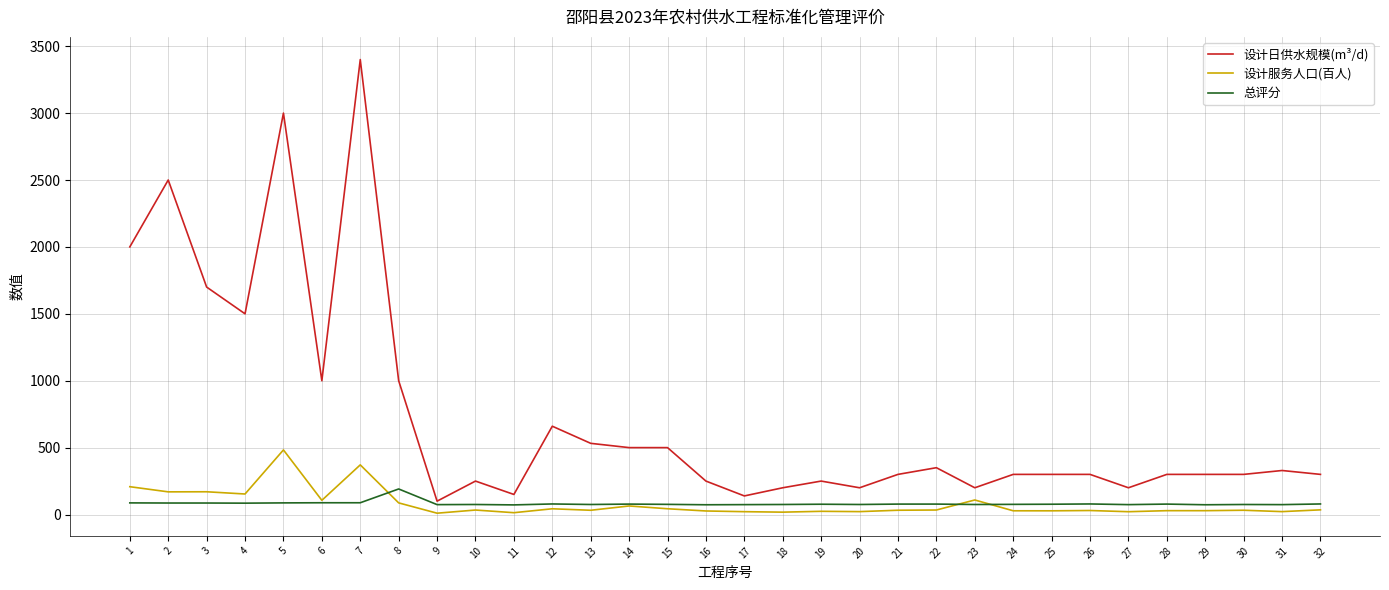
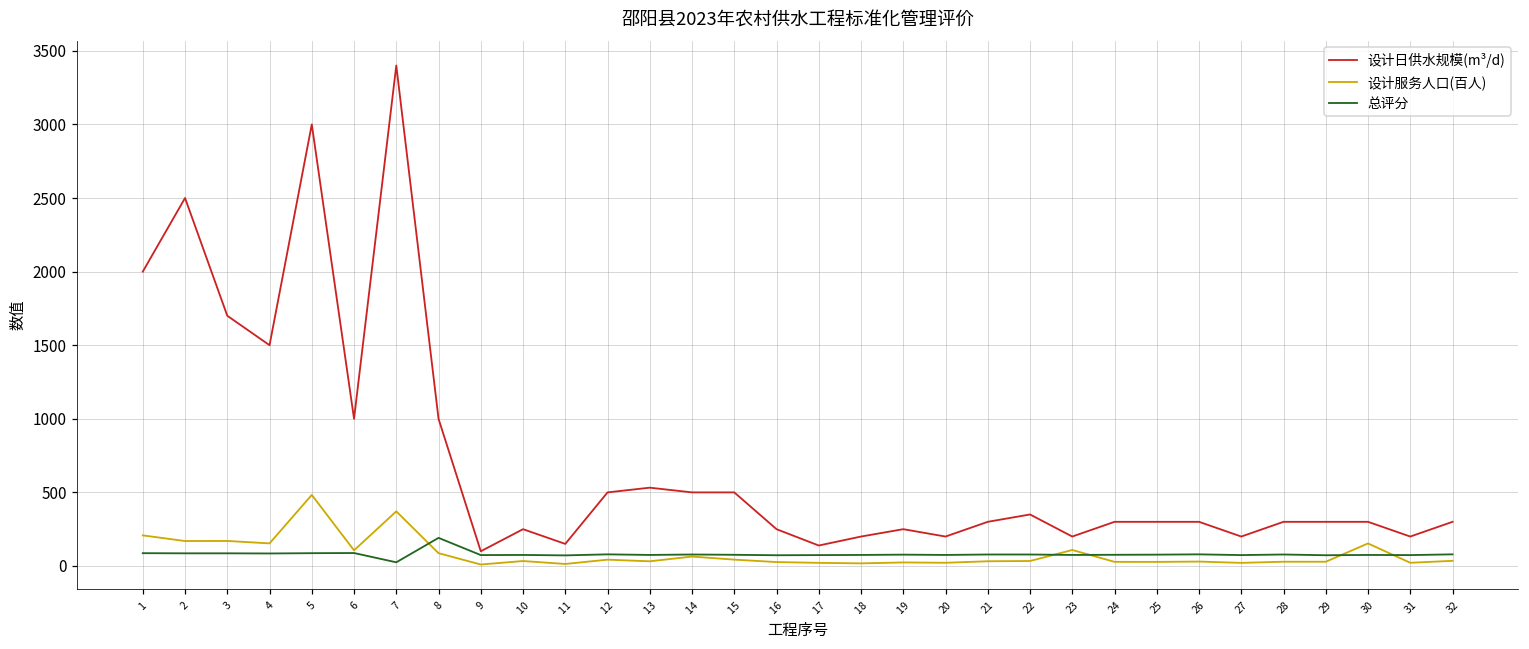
  {
    "设计日供水规模(m³/d)": {
      "1": 2000,
      "2": 2500,
      "3": 1700,
      "4": 1500,
      "5": 3000,
      "6": 1000,
      "7": 3400,
      "8": 1000,
      "9": 100,
      "10": 250,
      "11": 150,
-     "12": 660,
+     "12": 500,
      "13": 530,
      "14": 500,
      "15": 500,
      "16": 250,
      "17": 140,
      "18": 200,
      "19": 250,
      "20": 200,
      "21": 300,
      "22": 350,
      "23": 200,
      "24": 300,
      "25": 300,
      "26": 300,
      "27": 200,
      "28": 300,
      "29": 300,
      "30": 300,
-     "31": 330,
+     "31": 200,
      "32": 300
    },
    "设计服务人口(百人)": {
      "1": 210,
      "2": 170,
      "3": 170,
      "4": 150,
      "5": 480,
      "7": 370,
      "8": 90,
      "9": 10,
      "10": 30,
      "11": 10,
      "12": 40,
      "13": 30,
      "15": 40,
      "16": 30,
      "17": 20,
      "18": 20,
      "19": 20,
      "20": 20,
      "21": 30,
      "22": 30,
      "23": 110,
      "24": 30,
      "25": 30,
      "26": 30,
      "27": 20,
      "28": 30,
      "29": 30,
-     "30": 30,
+     "30": 150,
      "31": 20,
      "32": 40
    },
    "总评分": {
      "1": 90,
      "2": 90,
      "3": 90,
      "4": 90,
      "5": 90,
-     "7": 90,
+     "7": 30,
      "8": 190,
      "9": 70,
      "10": 80,
      "11": 70,
      "12": 80,
      "13": 80,
      "15": 80,
      "16": 70,
      "17": 70,
      "18": 80,
      "19": 80,
      "20": 80,
      "21": 80,
      "22": 80,
      "23": 80,
      "24": 80,
      "25": 80,
      "26": 80,
      "27": 70,
      "28": 80,
      "29": 70,
      "30": 80,
      "31": 70,
      "32": 80
    }
  }
